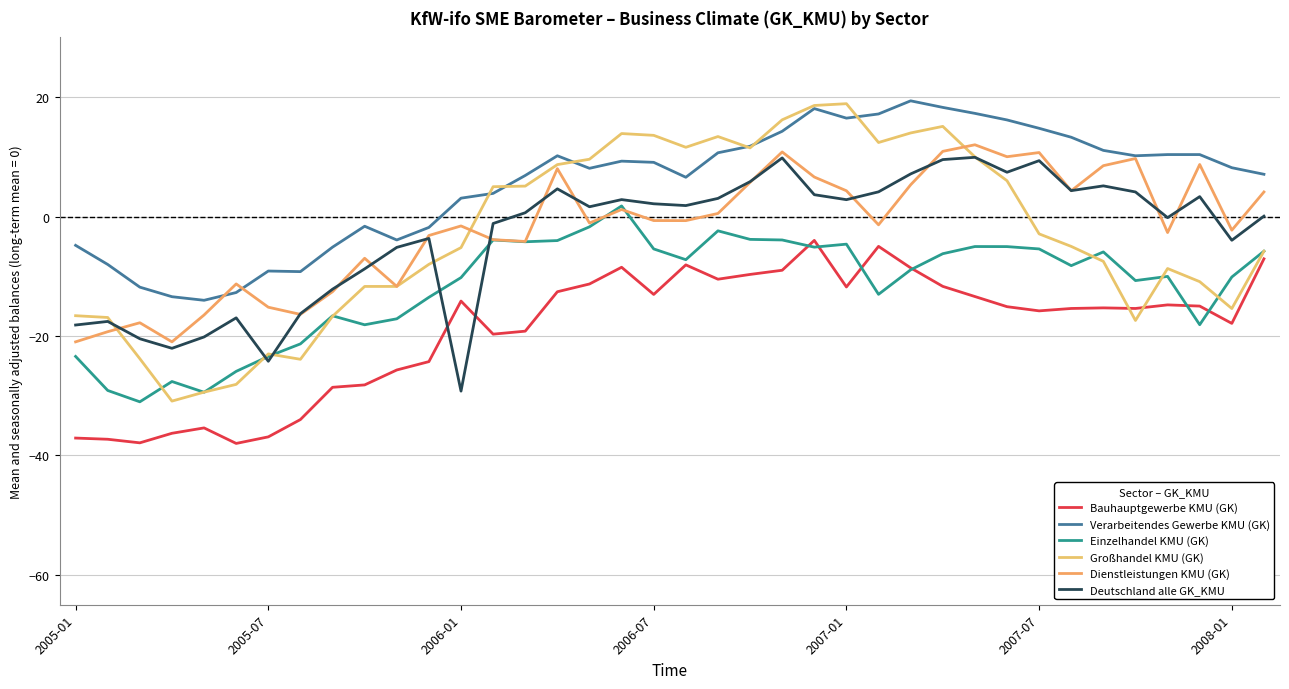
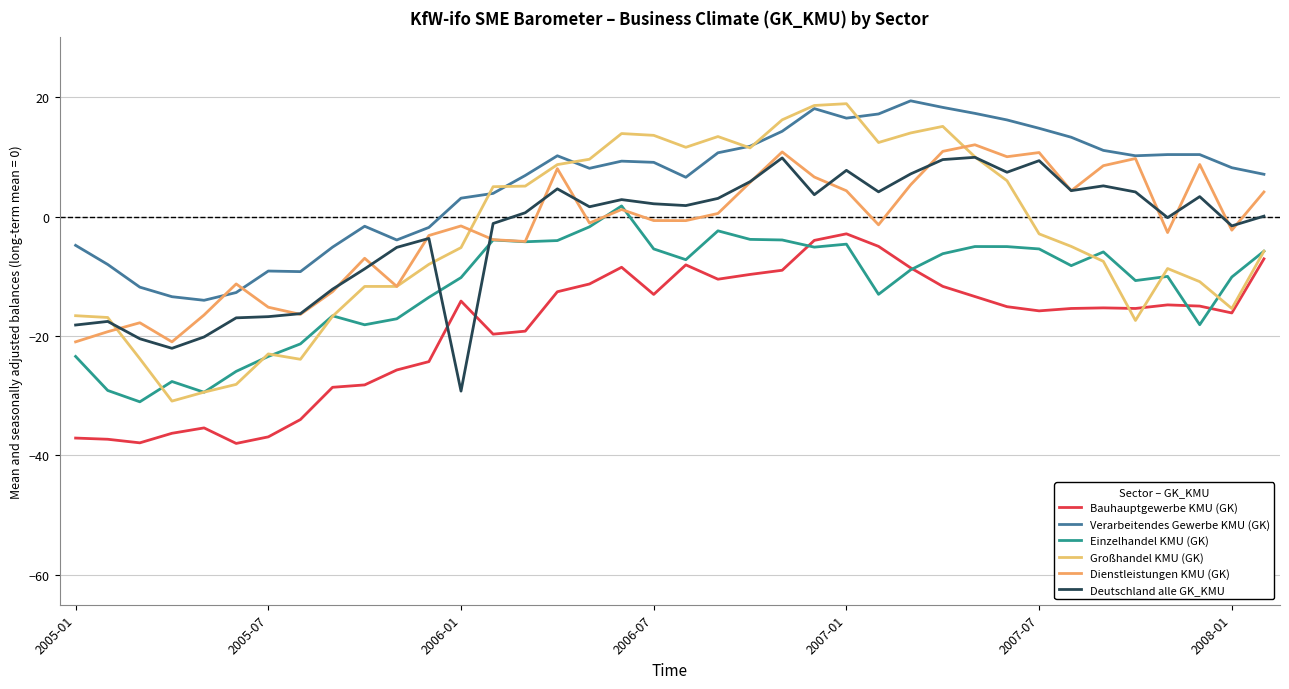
  {
    "Bauhauptgewerbe KMU (GK)": {
      "2005-01": -37,
      "2005-07": -37,
      "2006-01": -14,
      "2006-07": -13,
-     "2007-01": -12,
+     "2007-01": -3,
      "2007-07": -16,
-     "2008-01": -18
+     "2008-01": -16
    },
    "Deutschland alle GK_KMU": {
      "2005-01": -18,
-     "2005-07": -24,
+     "2005-07": -17,
      "2006-01": -29,
      "2006-07": 2,
-     "2007-01": 3,
+     "2007-01": 8,
      "2007-07": 9,
-     "2008-01": -4
+     "2008-01": -2
    }
  }
